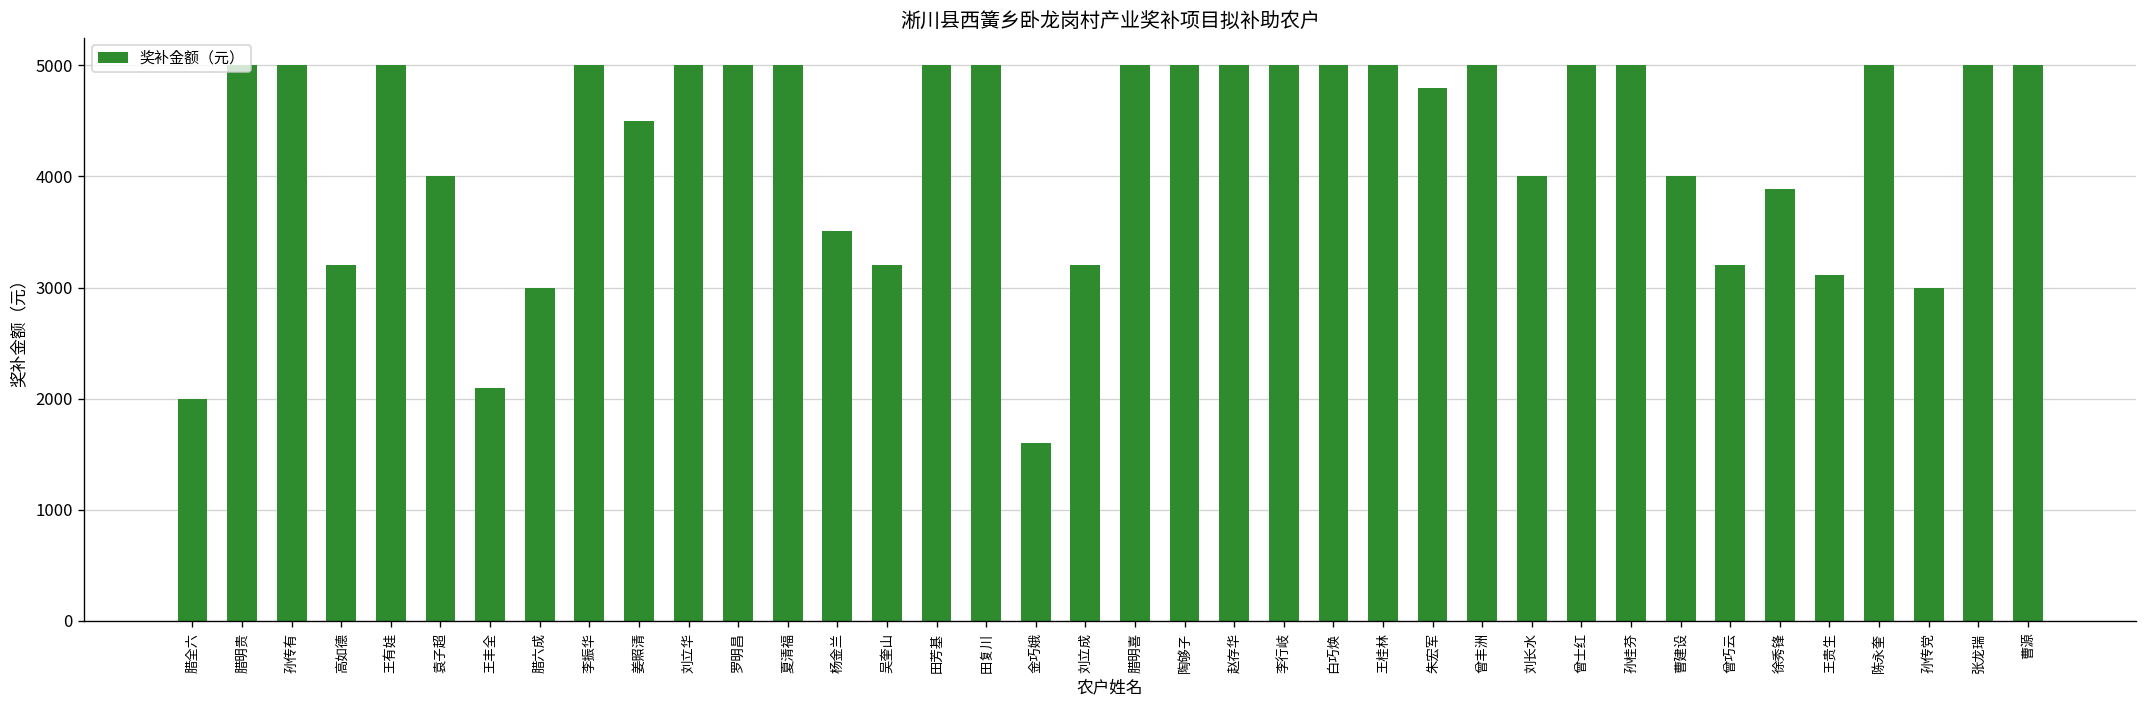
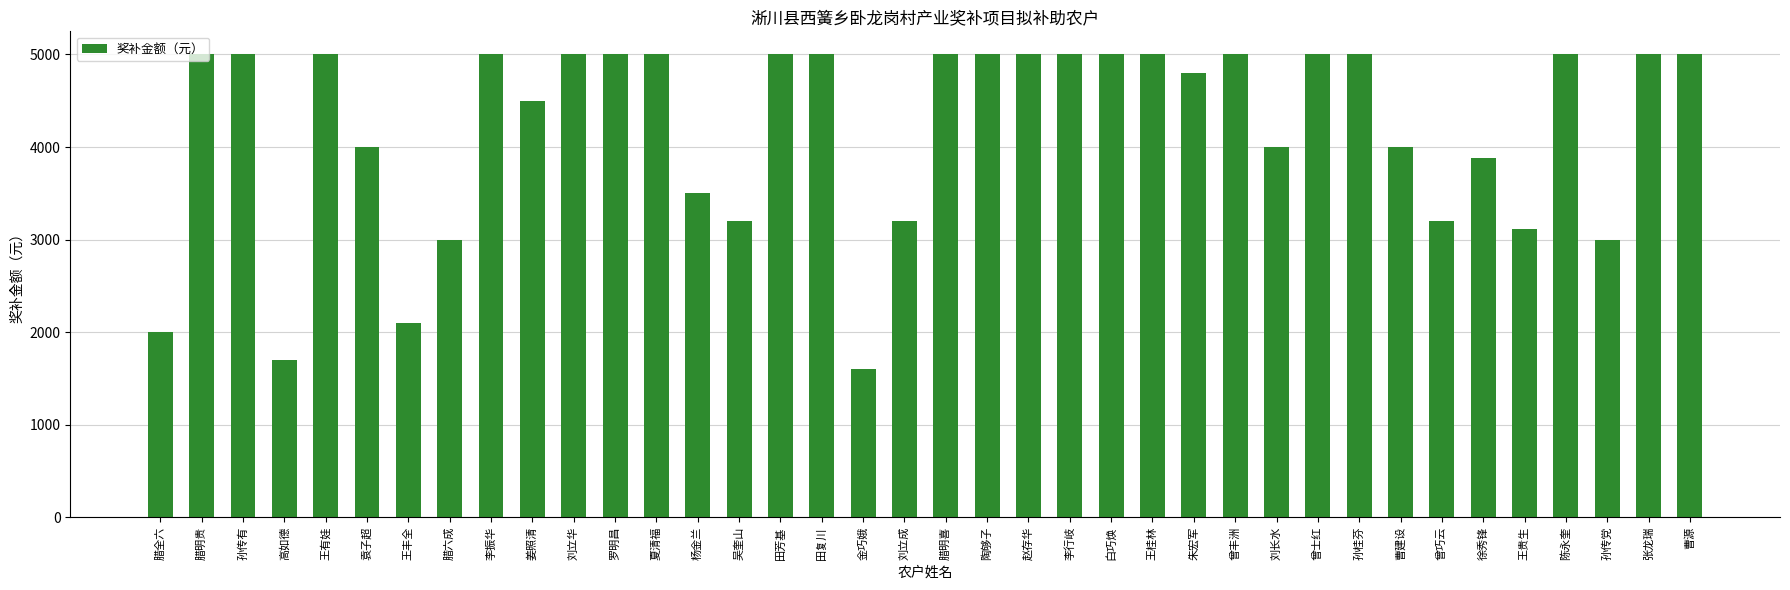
  {
    "腊全六": 2000,
    "孙传有": 5000,
-   "高如德": 3200,
+   "高如德": 1700,
    "王有娃": 5000,
    "袁子超": 4000,
    "王丰全": 2100,
    "腊六成": 3000,
    "李振华": 5000,
    "姜照清": 4500,
    "刘立华": 5000,
    "罗明昌": 5000,
    "夏清福": 5000,
    "杨金兰": 3500,
    "吴奎山": 3200,
    "田芳基": 5000,
    "田复川": 5000,
    "金巧娥": 1600,
    "刘立成": 3200,
    "腊明喜": 5000,
    "陶够子": 5000,
    "赵存华": 5000,
    "李行岐": 5000,
    "白巧焕": 5000,
    "王桂林": 5000,
    "朱宏军": 4800,
    "曾丰洲": 5000,
    "刘长水": 4000,
    "曾士红": 5000,
    "孙桂芬": 5000,
    "曹建设": 4000,
    "曾巧云": 3200,
    "徐秀锋": 3900,
    "王贵生": 3100,
    "陈永奎": 5000,
    "孙传党": 3000,
    "张龙瑞": 5000,
    "曹源": 5000
  }
